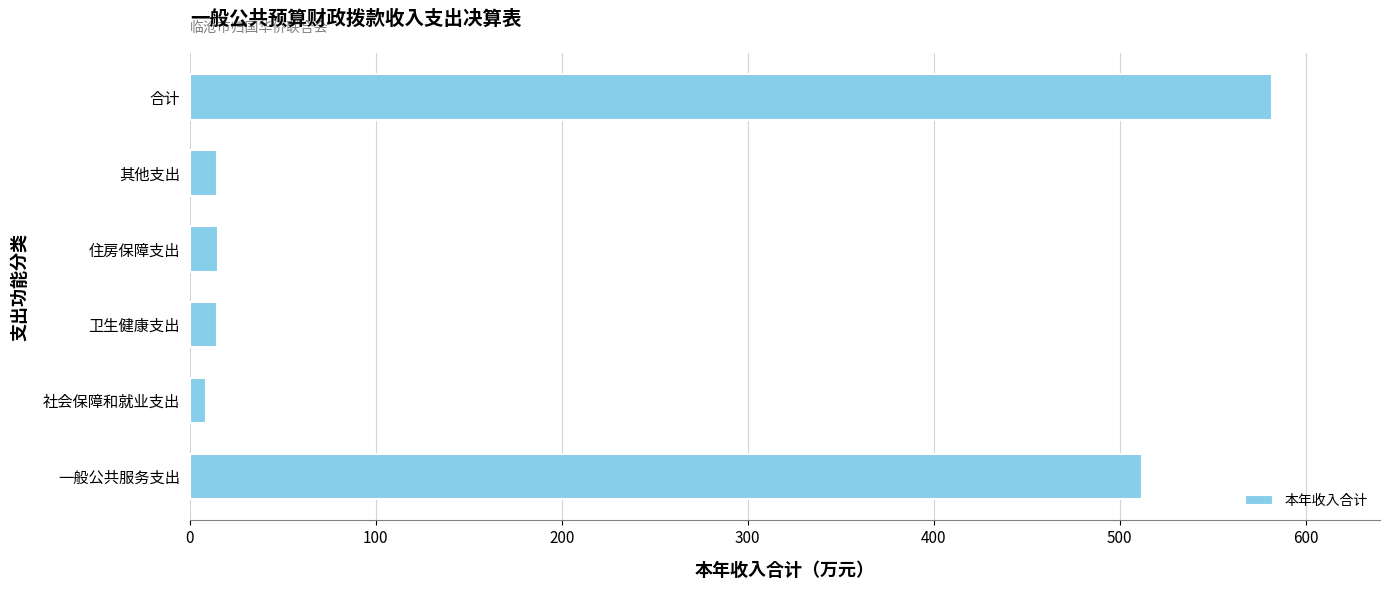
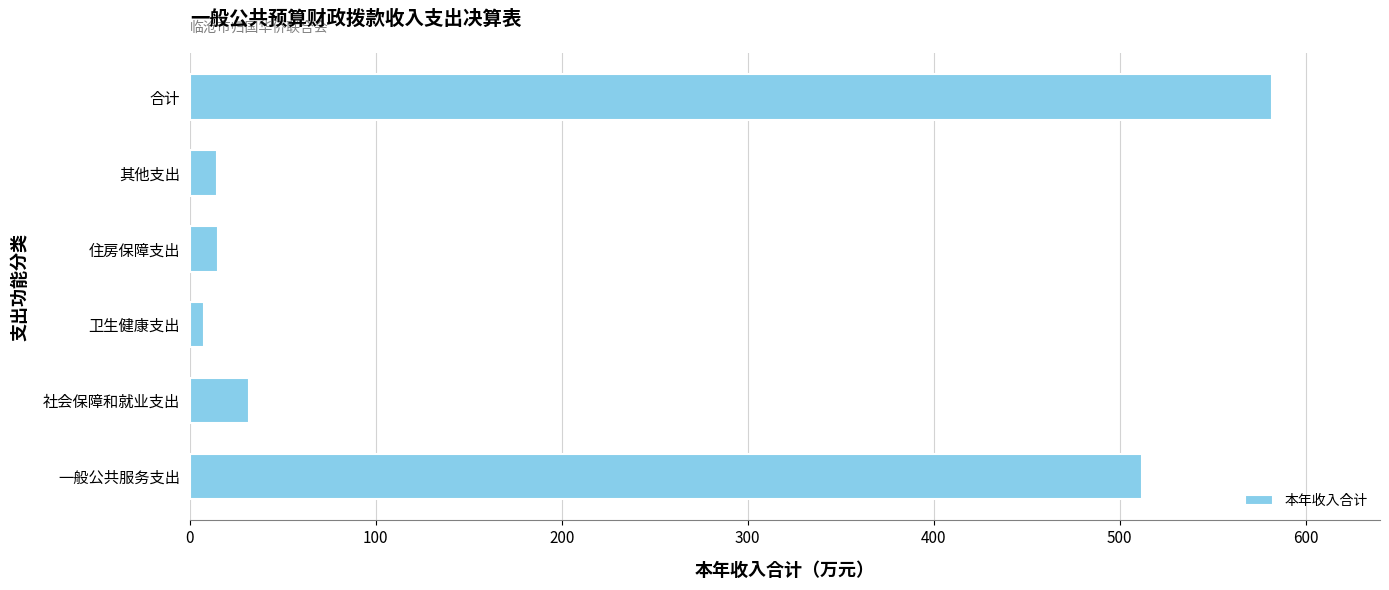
  {
    "合计": 582,
    "其他支出": 14,
    "住房保障支出": 15,
-   "卫生健康支出": 14,
-   "社会保障和就业支出": 9,
+   "卫生健康支出": 8,
+   "社会保障和就业支出": 32,
    "一般公共服务支出": 512
  }
